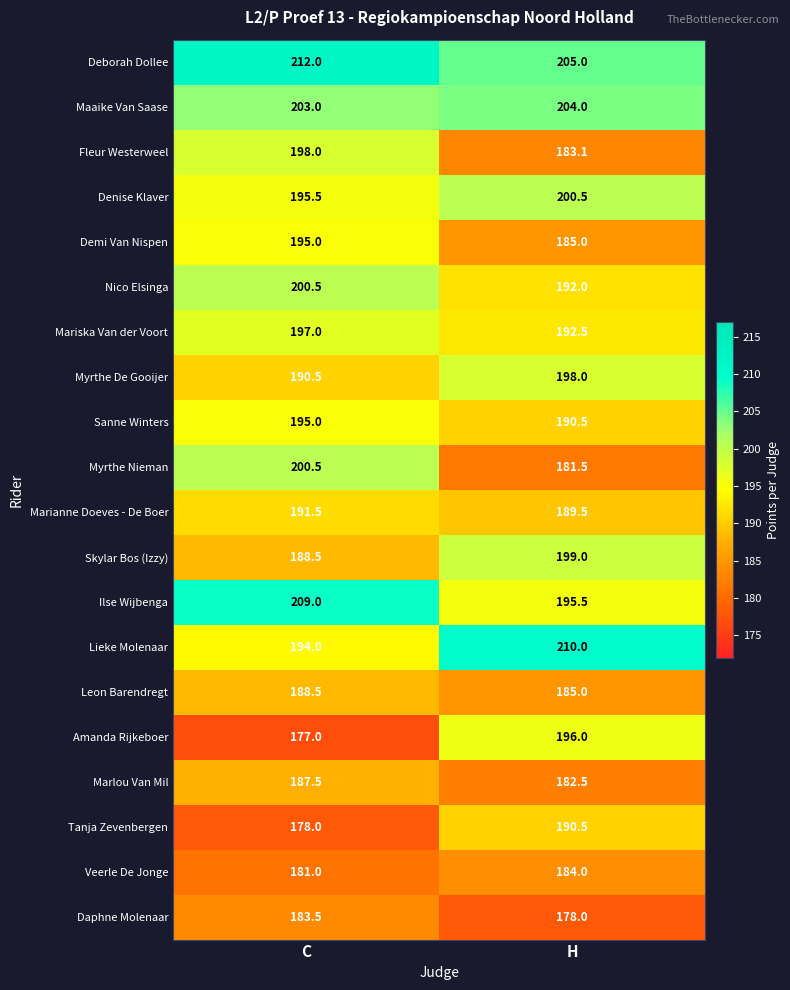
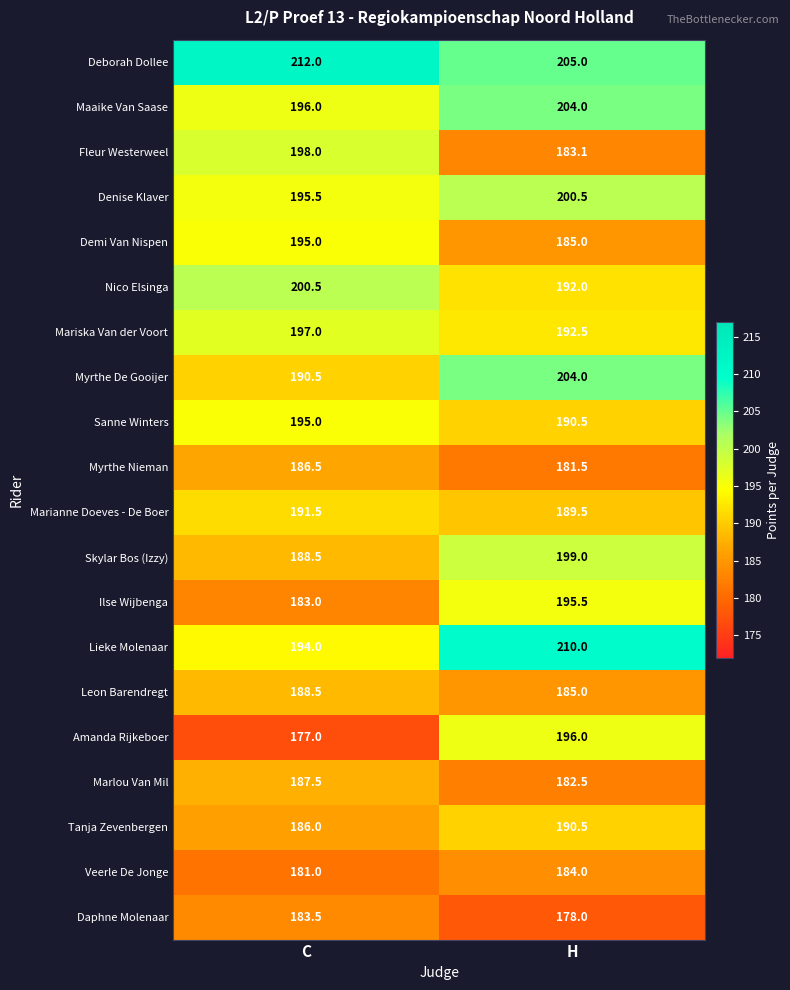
  {
    "Deborah Dollee": {
      "C": 212.0,
      "H": 205.0
    },
    "Maaike Van Saase": {
-     "C": 203.0,
+     "C": 196.0,
      "H": 204.0
    },
    "Fleur Westerweel": {
      "C": 198.0,
      "H": 183.1
    },
    "Denise Klaver": {
      "C": 195.5,
      "H": 200.5
    },
    "Demi Van Nispen": {
      "C": 195.0,
      "H": 185.0
    },
    "Nico Elsinga": {
      "C": 200.5,
      "H": 192.0
    },
    "Mariska Van der Voort": {
      "C": 197.0,
      "H": 192.5
    },
    "Myrthe De Gooijer": {
      "C": 190.5,
-     "H": 198.0
+     "H": 204.0
    },
    "Sanne Winters": {
      "C": 195.0,
      "H": 190.5
    },
    "Myrthe Nieman": {
-     "C": 200.5,
+     "C": 186.5,
      "H": 181.5
    },
    "Marianne Doeves - De Boer": {
      "C": 191.5,
      "H": 189.5
    },
    "Skylar Bos (Izzy)": {
      "C": 188.5,
      "H": 199.0
    },
    "Ilse Wijbenga": {
-     "C": 209.0,
+     "C": 183.0,
      "H": 195.5
    },
    "Lieke Molenaar": {
      "C": 194.0,
      "H": 210.0
    },
    "Leon Barendregt": {
      "C": 188.5,
      "H": 185.0
    },
    "Amanda Rijkeboer": {
      "C": 177.0,
      "H": 196.0
    },
    "Marlou Van Mil": {
      "C": 187.5,
      "H": 182.5
    },
    "Tanja Zevenbergen": {
-     "C": 178.0,
+     "C": 186.0,
      "H": 190.5
    },
    "Veerle De Jonge": {
      "C": 181.0,
      "H": 184.0
    },
    "Daphne Molenaar": {
      "C": 183.5,
      "H": 178.0
    }
  }
